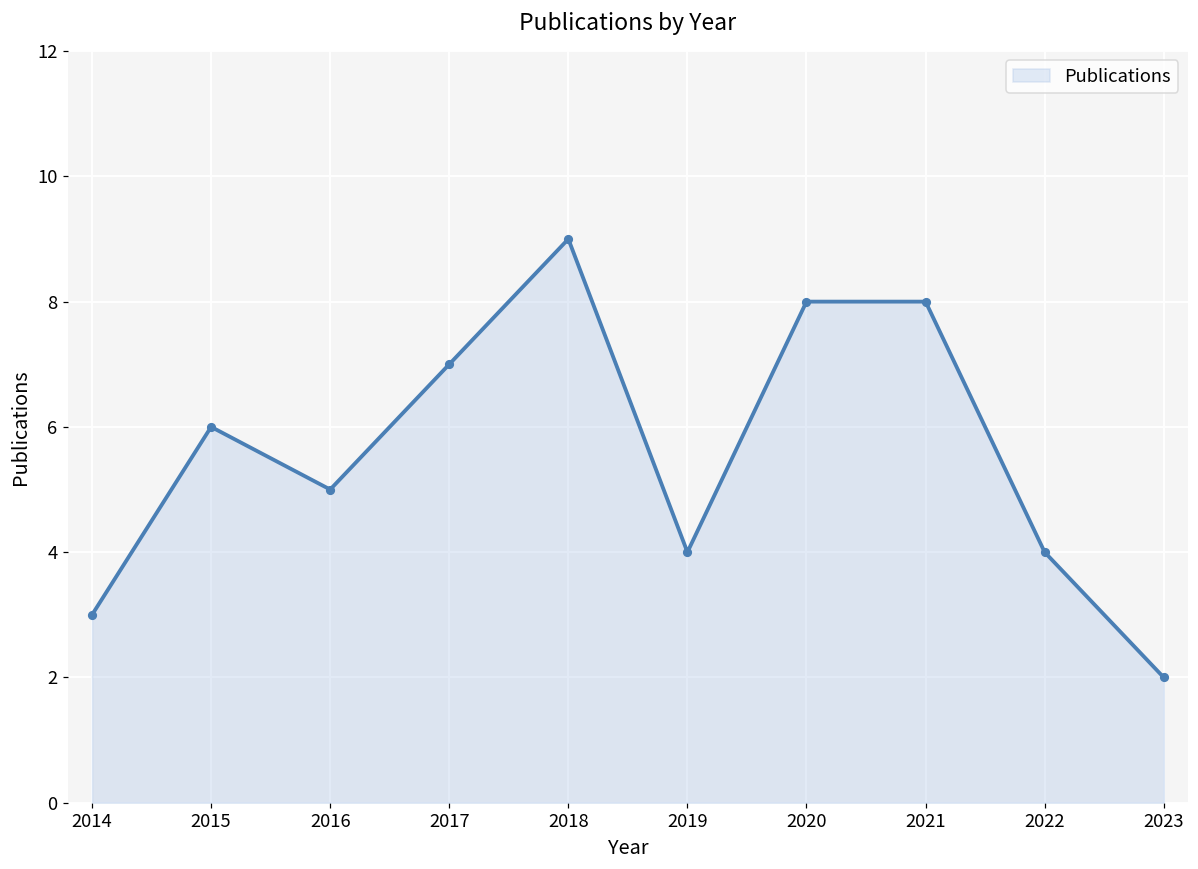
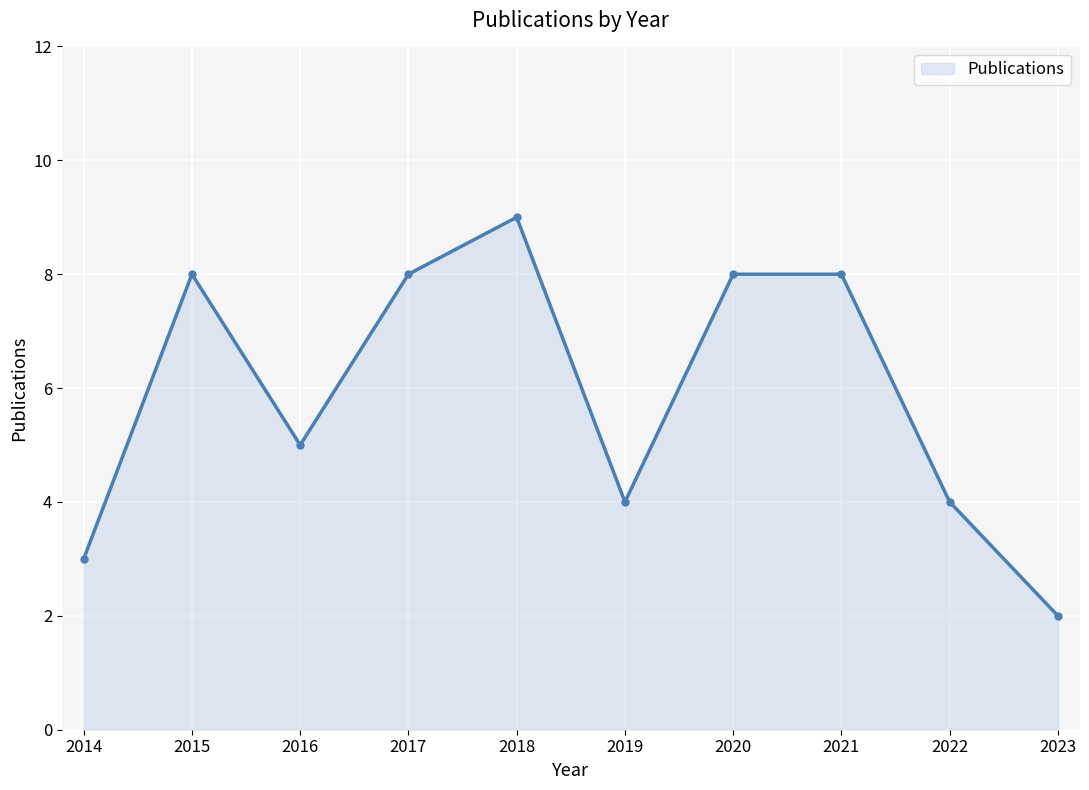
  {
    "2014": 3,
-   "2015": 6,
+   "2015": 8,
    "2016": 5,
-   "2017": 7,
+   "2017": 8,
    "2018": 9,
    "2019": 4,
    "2020": 8,
    "2021": 8,
    "2022": 4,
    "2023": 2
  }
